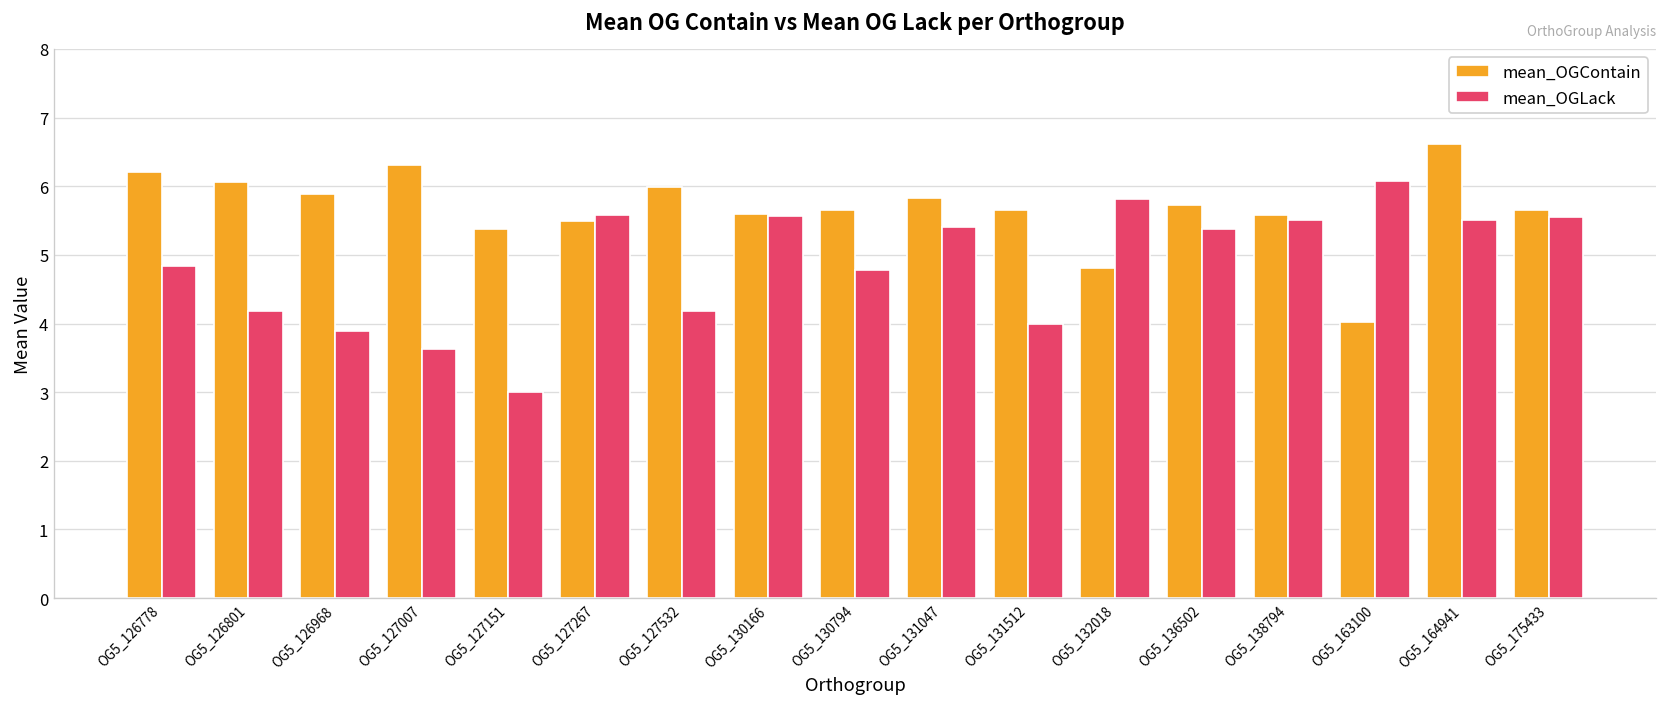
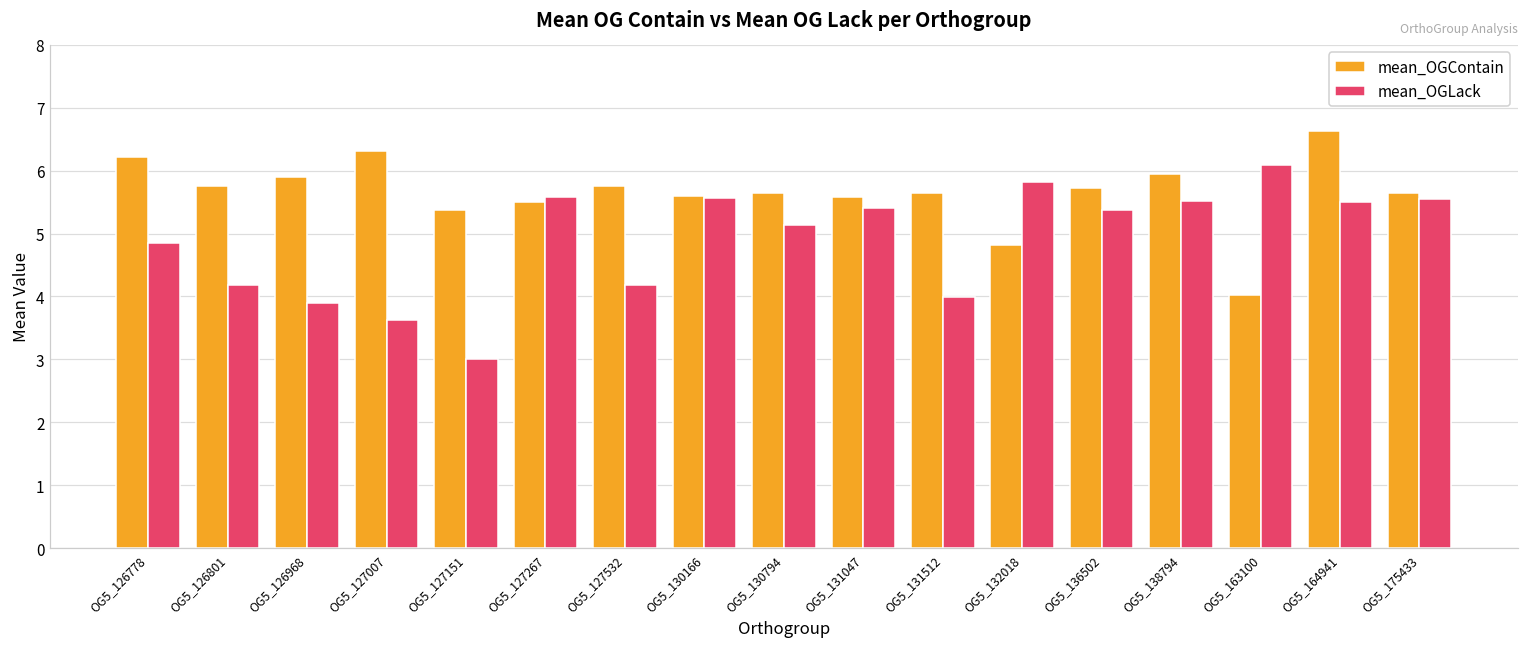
  {
    "mean_OGContain": {
      "OG5_126778": 6.2,
-     "OG5_126801": 6.1,
+     "OG5_126801": 5.8,
      "OG5_126968": 5.9,
      "OG5_127007": 6.3,
      "OG5_127151": 5.4,
      "OG5_127267": 5.5,
-     "OG5_127532": 6.0,
+     "OG5_127532": 5.8,
      "OG5_130166": 5.6,
      "OG5_130794": 5.6,
-     "OG5_131047": 5.8,
+     "OG5_131047": 5.6,
      "OG5_131512": 5.6,
      "OG5_132018": 4.8,
      "OG5_136502": 5.7,
-     "OG5_138794": 5.6,
+     "OG5_138794": 5.9,
      "OG5_163100": 4.0,
      "OG5_164941": 6.6,
      "OG5_175433": 5.7
    },
    "mean_OGLack": {
      "OG5_126778": 4.8,
      "OG5_126801": 4.2,
      "OG5_126968": 3.9,
      "OG5_127007": 3.6,
      "OG5_127151": 3.0,
      "OG5_127267": 5.6,
      "OG5_127532": 4.2,
      "OG5_130166": 5.6,
-     "OG5_130794": 4.8,
+     "OG5_130794": 5.1,
      "OG5_131047": 5.4,
      "OG5_131512": 4.0,
      "OG5_132018": 5.8,
      "OG5_136502": 5.4,
      "OG5_138794": 5.5,
      "OG5_163100": 6.1,
      "OG5_164941": 5.5,
      "OG5_175433": 5.6
    }
  }
